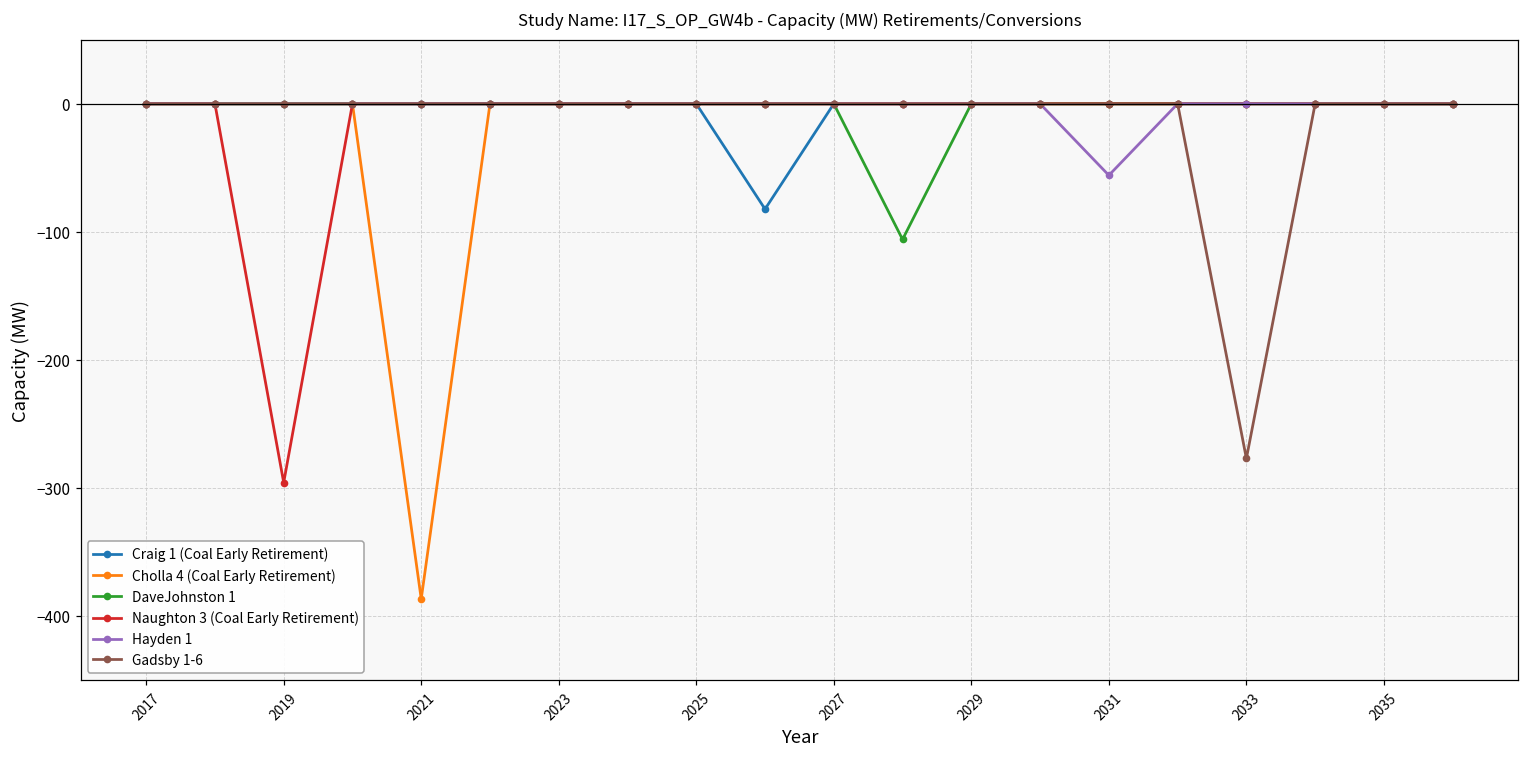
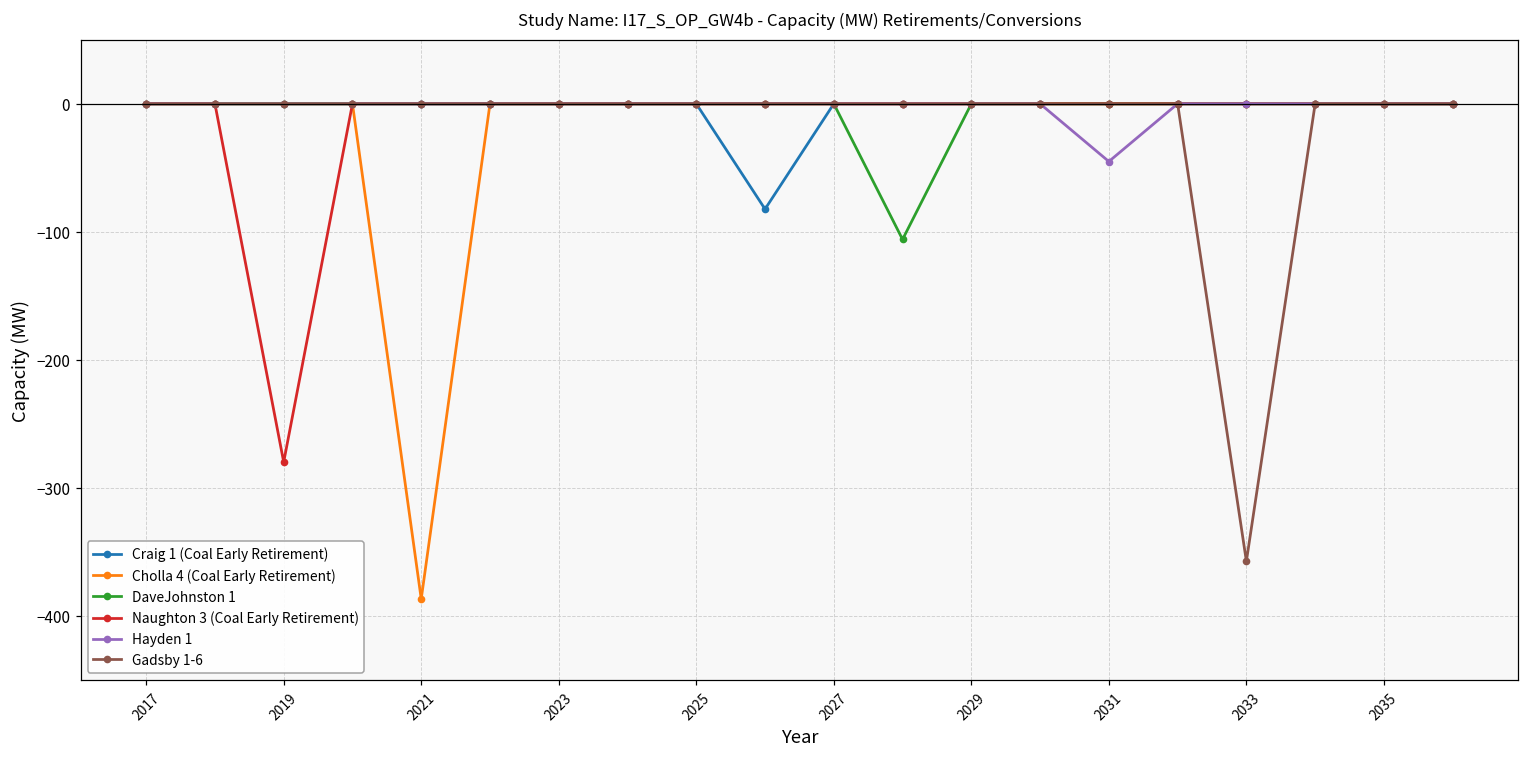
  {
    "Cholla 4 (Coal Early Retirement)": {
      "2021": -387
    },
    "Naughton 3 (Coal Early Retirement)": {
-     "2019": -296
+     "2019": -280
    },
    "Hayden 1": {
-     "2031": -56
+     "2031": -45
    },
    "Gadsby 1-6": {
-     "2033": -277
+     "2033": -358
    }
  }
